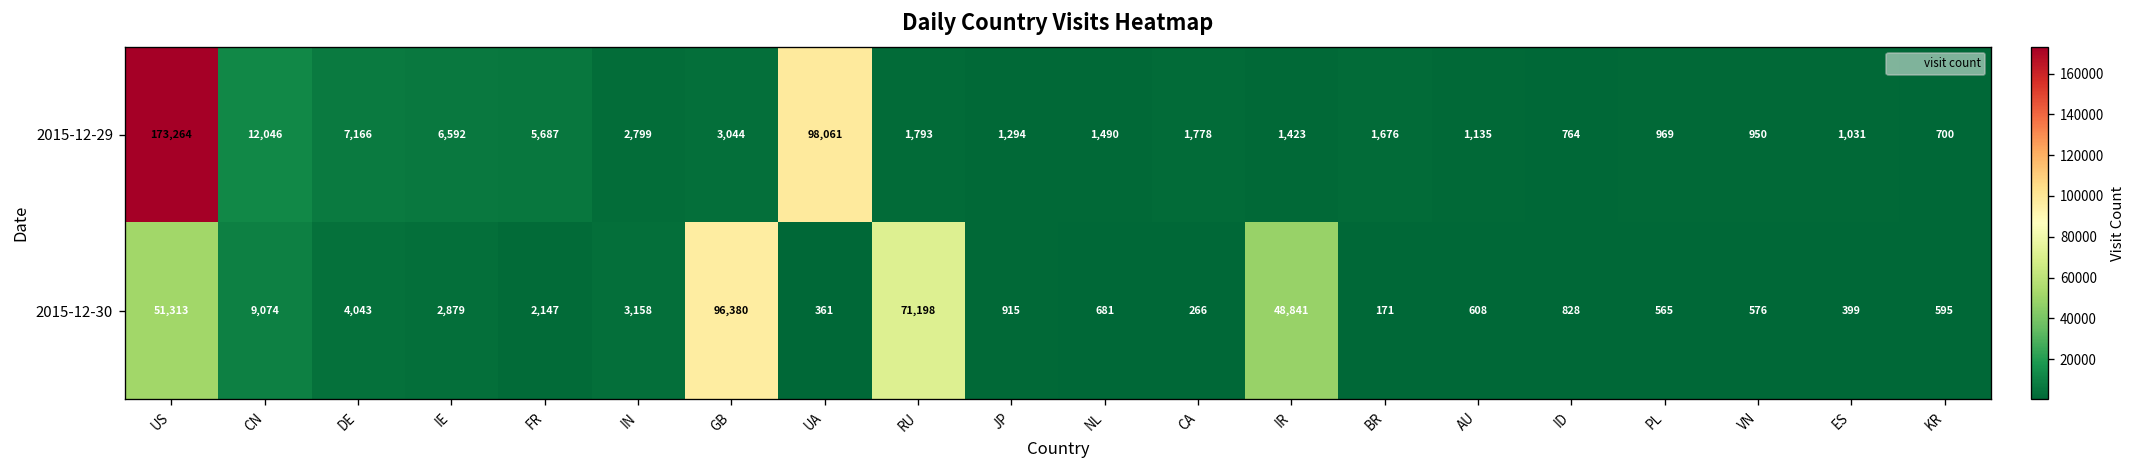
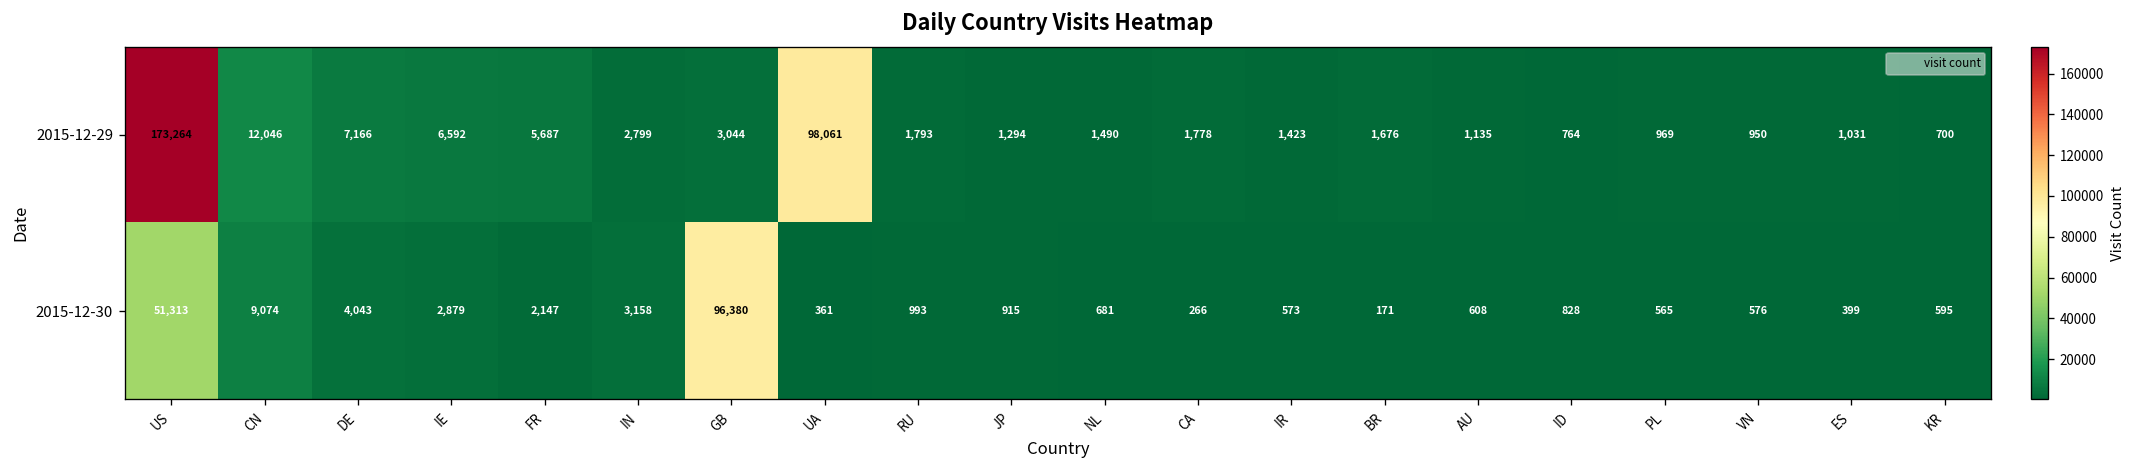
  {
    "2015-12-29": {
      "US": "173,264",
      "CN": "12,046",
      "DE": "7,166",
      "IE": "6,592",
      "FR": "5,687",
      "IN": "2,799",
      "GB": "3,044",
      "UA": "98,061",
      "RU": "1,793",
      "JP": "1,294",
      "NL": "1,490",
      "CA": "1,778",
      "IR": "1,423",
      "BR": "1,676",
      "AU": "1,135",
      "ID": "764",
      "PL": "969",
      "VN": "950",
      "ES": "1,031",
      "KR": "700"
    },
    "2015-12-30": {
      "US": "51,313",
      "CN": "9,074",
      "DE": "4,043",
      "IE": "2,879",
      "FR": "2,147",
      "IN": "3,158",
      "GB": "96,380",
      "UA": "361",
-     "RU": "71,198",
+     "RU": "993",
      "JP": "915",
      "NL": "681",
      "CA": "266",
-     "IR": "48,841",
+     "IR": "573",
      "BR": "171",
      "AU": "608",
      "ID": "828",
      "PL": "565",
      "VN": "576",
      "ES": "399",
      "KR": "595"
    }
  }
